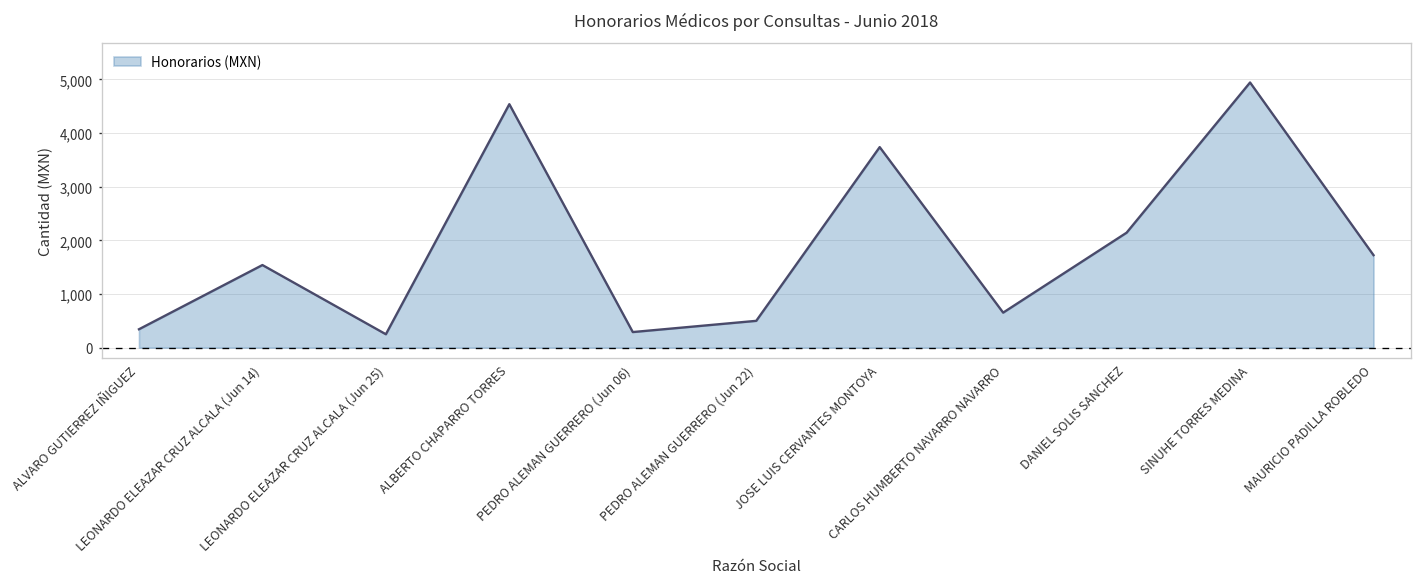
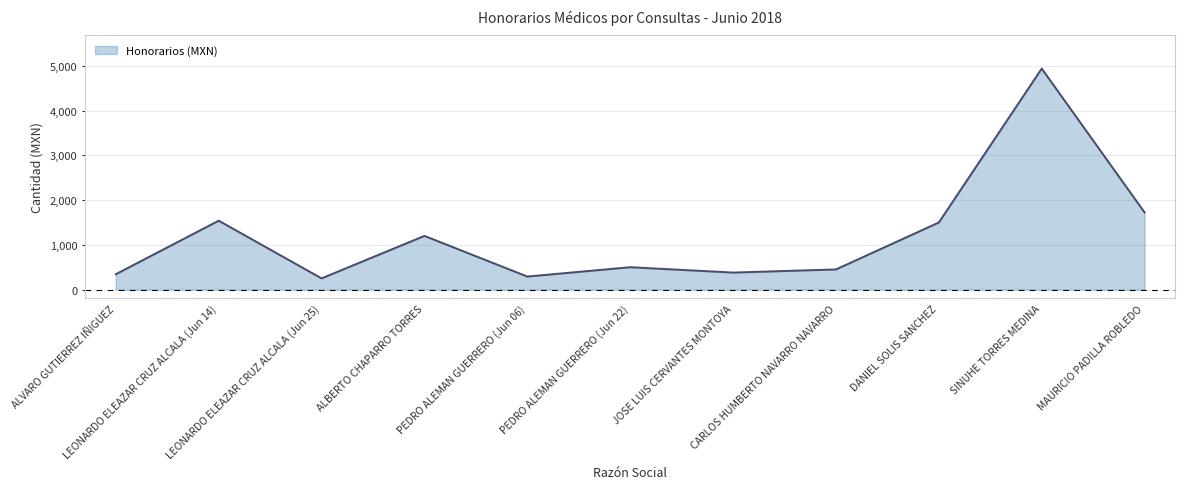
  {
    "ALVARO GUTIERREZ IÑIGUEZ": "300",
    "LEONARDO ELEAZAR CRUZ ALCALA (Jun 14)": "1,500",
    "LEONARDO ELEAZAR CRUZ ALCALA (Jun 25)": "300",
-   "ALBERTO CHAPARRO TORRES": "4,500",
+   "ALBERTO CHAPARRO TORRES": "1,200",
    "PEDRO ALEMAN GUERRERO (Jun 06)": "300",
    "PEDRO ALEMAN GUERRERO (Jun 22)": "500",
-   "JOSE LUIS CERVANTES MONTOYA": "3,700",
-   "CARLOS HUMBERTO NAVARRO NAVARRO": "700",
-   "DANIEL SOLIS SANCHEZ": "2,100",
+   "JOSE LUIS CERVANTES MONTOYA": "400",
+   "CARLOS HUMBERTO NAVARRO NAVARRO": "500",
+   "DANIEL SOLIS SANCHEZ": "1,500",
    "SINUHE TORRES MEDINA": "4,900",
    "MAURICIO PADILLA ROBLEDO": "1,700"
  }
